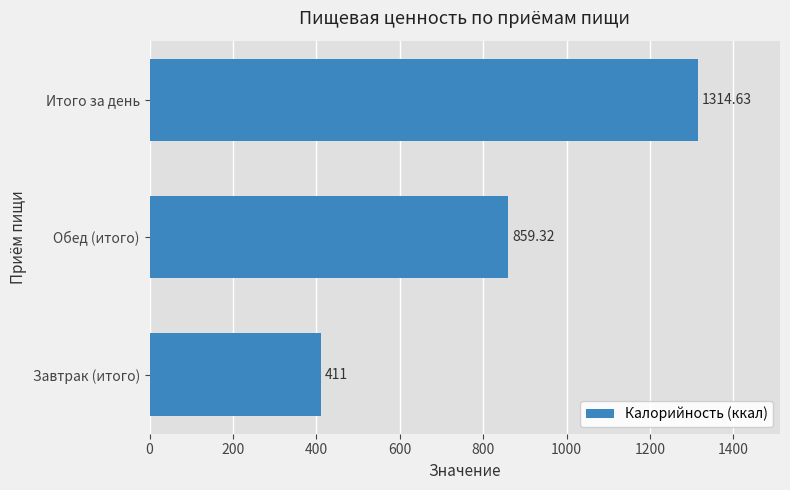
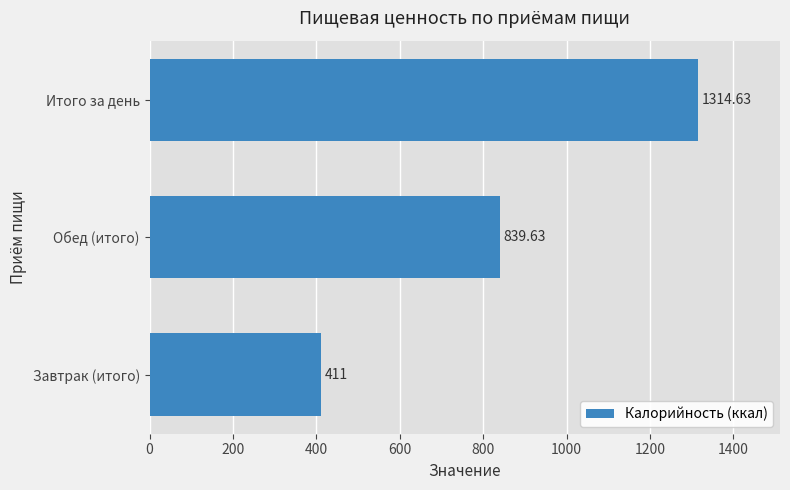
  {
    "Итого за день": 1314.63,
-   "Обед (итого)": 859.32,
+   "Обед (итого)": 839.63,
    "Завтрак (итого)": 411
  }
